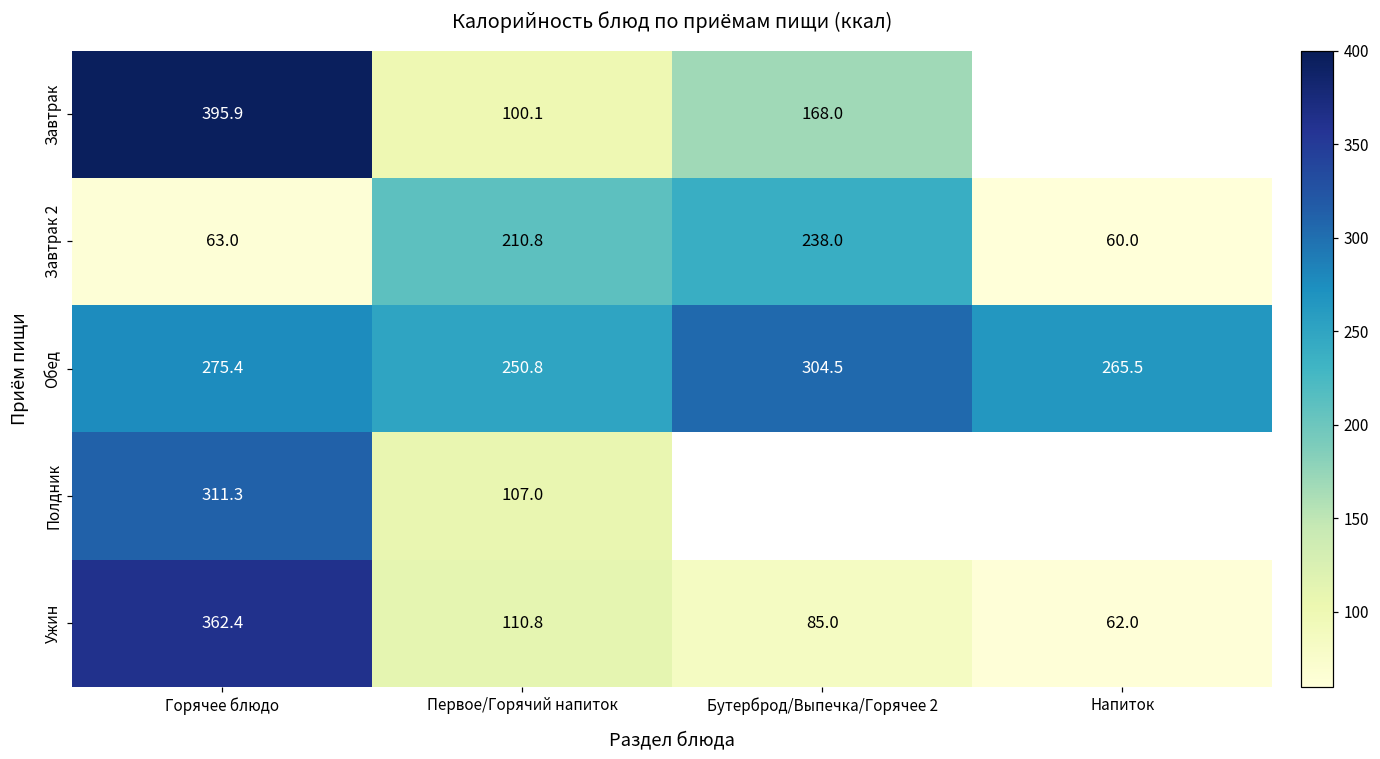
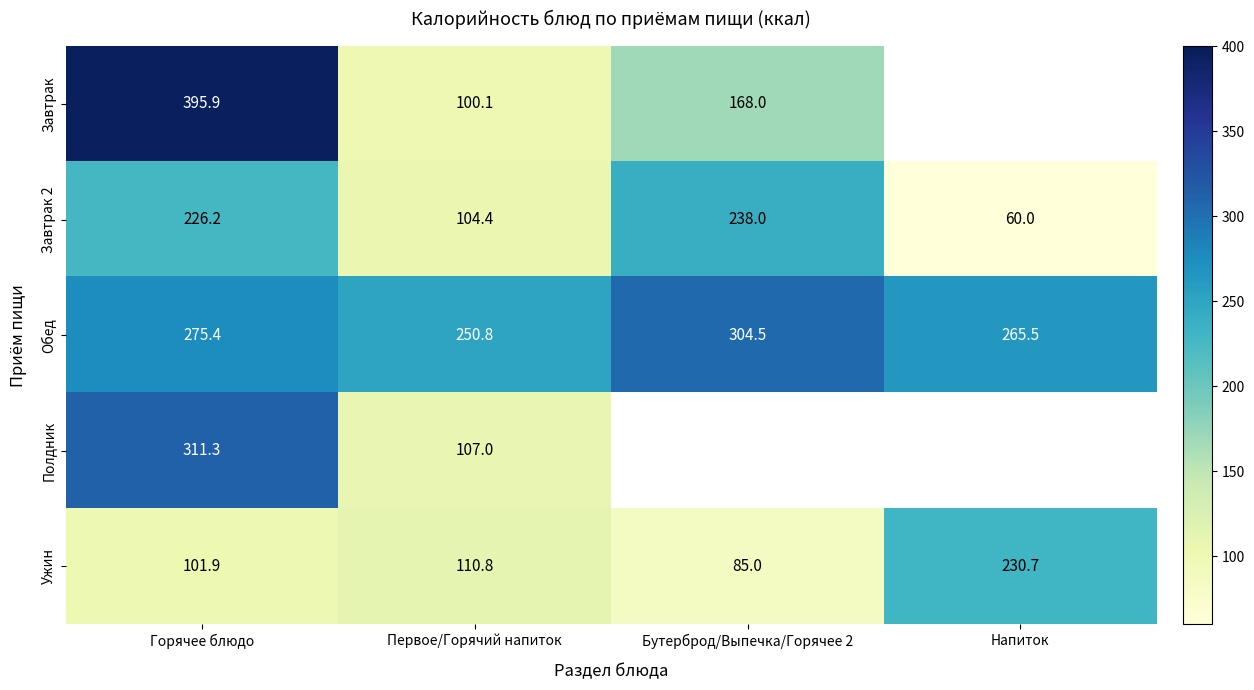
  {
    "Завтрак": {
      "Горячее блюдо": 395.9,
      "Первое/Горячий напиток": 100.1,
      "Бутерброд/Выпечка/Горячее 2": 168.0
    },
    "Завтрак 2": {
-     "Горячее блюдо": 63.0,
-     "Первое/Горячий напиток": 210.8,
+     "Горячее блюдо": 226.2,
+     "Первое/Горячий напиток": 104.4,
      "Бутерброд/Выпечка/Горячее 2": 238.0,
      "Напиток": 60.0
    },
    "Обед": {
      "Горячее блюдо": 275.4,
      "Первое/Горячий напиток": 250.8,
      "Бутерброд/Выпечка/Горячее 2": 304.5,
      "Напиток": 265.5
    },
    "Полдник": {
      "Горячее блюдо": 311.3,
      "Первое/Горячий напиток": 107.0
    },
    "Ужин": {
-     "Горячее блюдо": 362.4,
+     "Горячее блюдо": 101.9,
      "Первое/Горячий напиток": 110.8,
      "Бутерброд/Выпечка/Горячее 2": 85.0,
-     "Напиток": 62.0
+     "Напиток": 230.7
    }
  }
